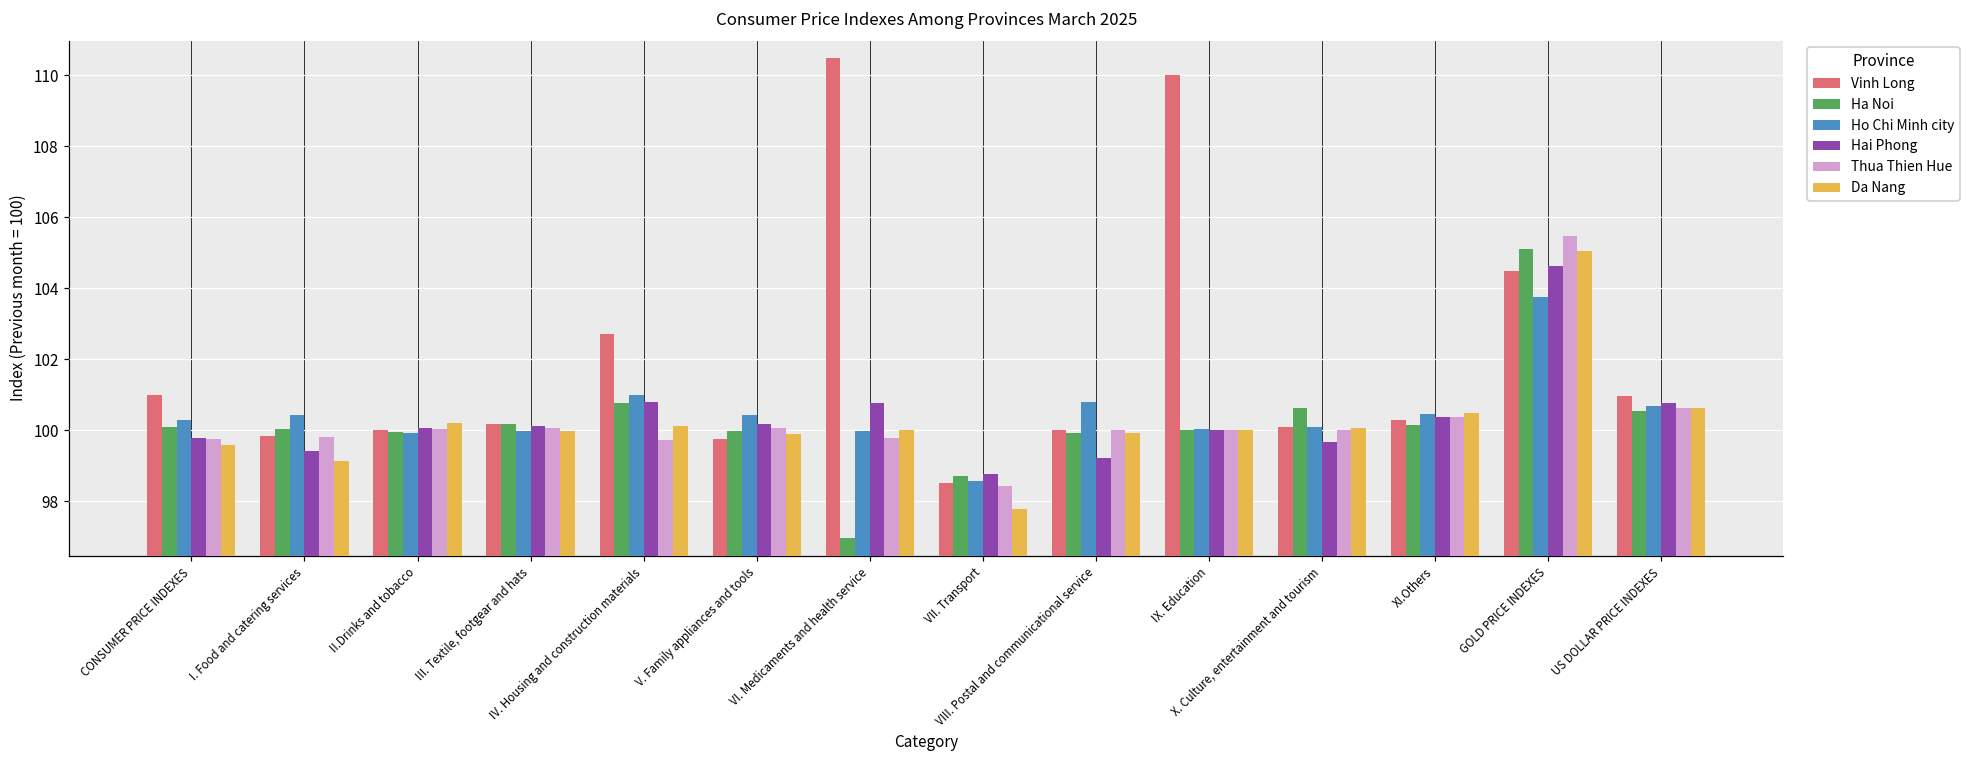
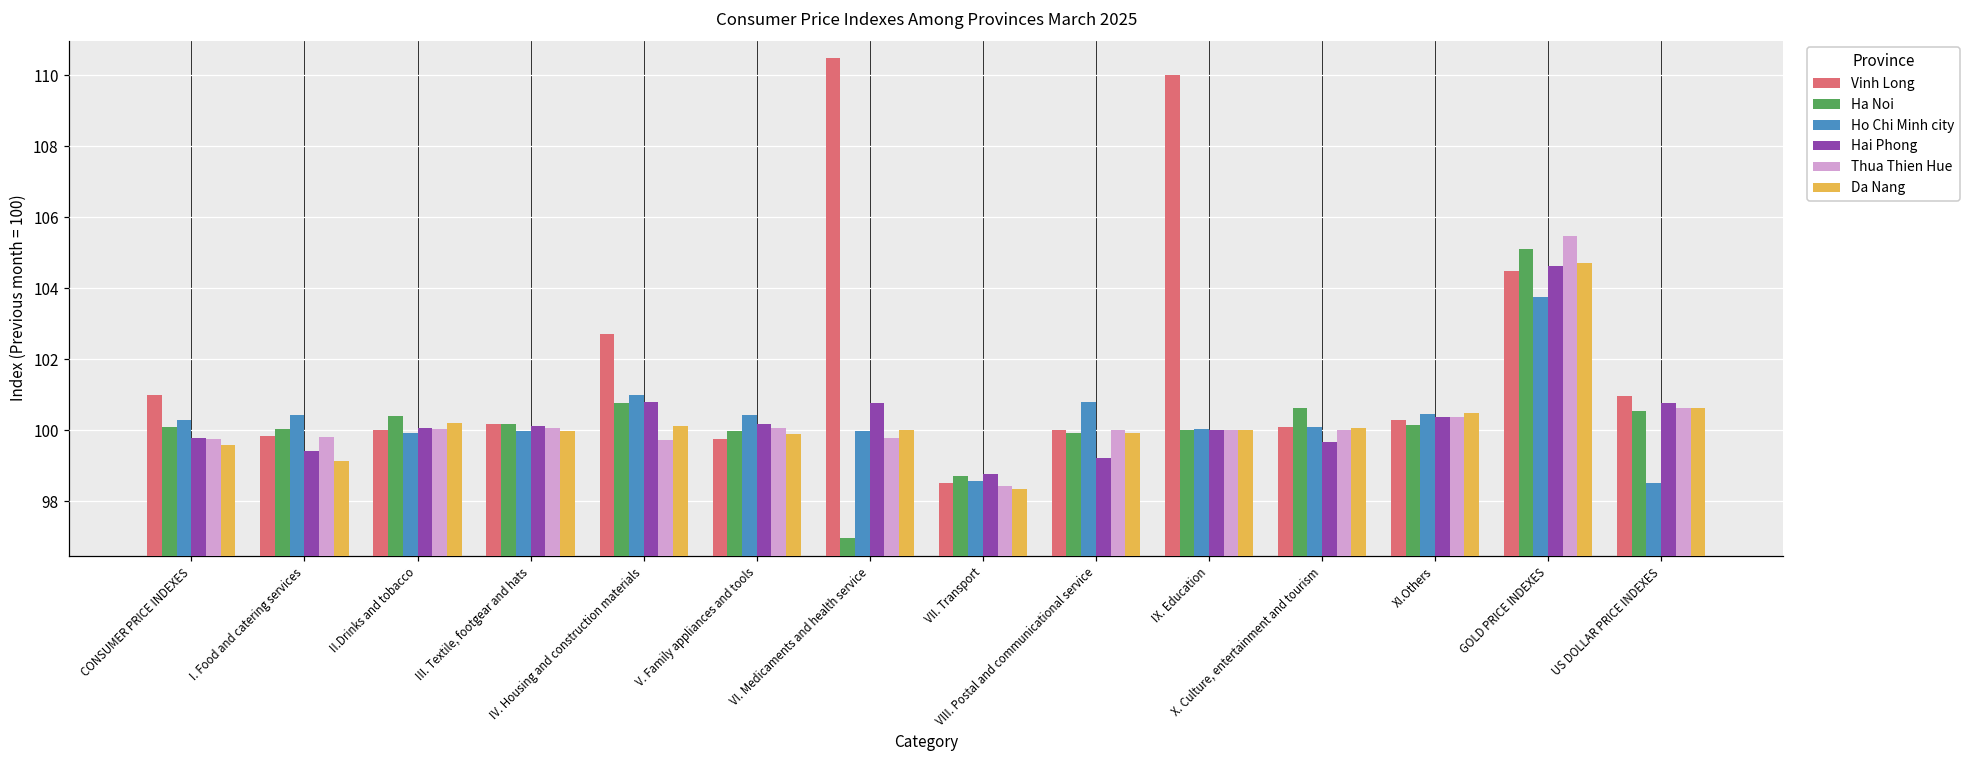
  {
    "Vinh Long": {
      "CONSUMER PRICE INDEXES": 101.0,
      "I. Food and catering services": 99.8,
      "II.Drinks and tobacco": 100.0,
      "III. Textile, footgear and hats": 100.2,
      "IV. Housing and construction materials": 102.7,
      "V. Family appliances and tools": 99.7,
      "VI. Medicaments and health service": 110.5,
      "VII. Transport": 98.5,
      "VIII. Postal and communicational service": 100.0,
      "IX. Education": 110.0,
      "X. Culture, entertainment and tourism": 100.1,
      "XI.Others": 100.3,
      "GOLD PRICE INDEXES": 104.5,
      "US DOLLAR PRICE INDEXES": 101.0
    },
    "Ha Noi": {
      "CONSUMER PRICE INDEXES": 100.1,
      "I. Food and catering services": 100.0,
-     "II.Drinks and tobacco": 99.9,
+     "II.Drinks and tobacco": 100.4,
      "III. Textile, footgear and hats": 100.2,
      "IV. Housing and construction materials": 100.8,
      "V. Family appliances and tools": 100.0,
      "VI. Medicaments and health service": 97.0,
      "VII. Transport": 98.7,
      "VIII. Postal and communicational service": 99.9,
      "IX. Education": 100.0,
      "X. Culture, entertainment and tourism": 100.6,
      "XI.Others": 100.2,
      "GOLD PRICE INDEXES": 105.1,
      "US DOLLAR PRICE INDEXES": 100.5
    },
    "Ho Chi Minh city": {
      "CONSUMER PRICE INDEXES": 100.3,
      "I. Food and catering services": 100.4,
      "II.Drinks and tobacco": 99.9,
      "III. Textile, footgear and hats": 100.0,
      "IV. Housing and construction materials": 101.0,
      "V. Family appliances and tools": 100.4,
      "VI. Medicaments and health service": 100.0,
      "VII. Transport": 98.6,
      "VIII. Postal and communicational service": 100.8,
      "IX. Education": 100.0,
      "X. Culture, entertainment and tourism": 100.1,
      "XI.Others": 100.4,
      "GOLD PRICE INDEXES": 103.7,
-     "US DOLLAR PRICE INDEXES": 100.7
+     "US DOLLAR PRICE INDEXES": 98.5
    },
    "Hai Phong": {
      "CONSUMER PRICE INDEXES": 99.8,
      "I. Food and catering services": 99.4,
      "II.Drinks and tobacco": 100.1,
      "III. Textile, footgear and hats": 100.1,
      "IV. Housing and construction materials": 100.8,
      "V. Family appliances and tools": 100.2,
      "VI. Medicaments and health service": 100.8,
      "VII. Transport": 98.8,
      "VIII. Postal and communicational service": 99.2,
      "IX. Education": 100.0,
      "X. Culture, entertainment and tourism": 99.7,
      "XI.Others": 100.4,
      "GOLD PRICE INDEXES": 104.6,
      "US DOLLAR PRICE INDEXES": 100.8
    },
    "Thua Thien Hue": {
      "CONSUMER PRICE INDEXES": 99.7,
      "I. Food and catering services": 99.8,
      "II.Drinks and tobacco": 100.0,
      "III. Textile, footgear and hats": 100.1,
      "IV. Housing and construction materials": 99.7,
      "V. Family appliances and tools": 100.1,
      "VI. Medicaments and health service": 99.8,
      "VII. Transport": 98.4,
      "VIII. Postal and communicational service": 100.0,
      "IX. Education": 100.0,
      "X. Culture, entertainment and tourism": 100.0,
      "XI.Others": 100.4,
      "GOLD PRICE INDEXES": 105.5,
      "US DOLLAR PRICE INDEXES": 100.6
    },
    "Da Nang": {
      "CONSUMER PRICE INDEXES": 99.6,
      "I. Food and catering services": 99.1,
      "II.Drinks and tobacco": 100.2,
      "III. Textile, footgear and hats": 100.0,
      "IV. Housing and construction materials": 100.1,
      "V. Family appliances and tools": 99.9,
      "VI. Medicaments and health service": 100.0,
-     "VII. Transport": 97.8,
+     "VII. Transport": 98.4,
      "VIII. Postal and communicational service": 99.9,
      "IX. Education": 100.0,
      "X. Culture, entertainment and tourism": 100.1,
      "XI.Others": 100.5,
-     "GOLD PRICE INDEXES": 105.1,
+     "GOLD PRICE INDEXES": 104.7,
      "US DOLLAR PRICE INDEXES": 100.6
    }
  }
